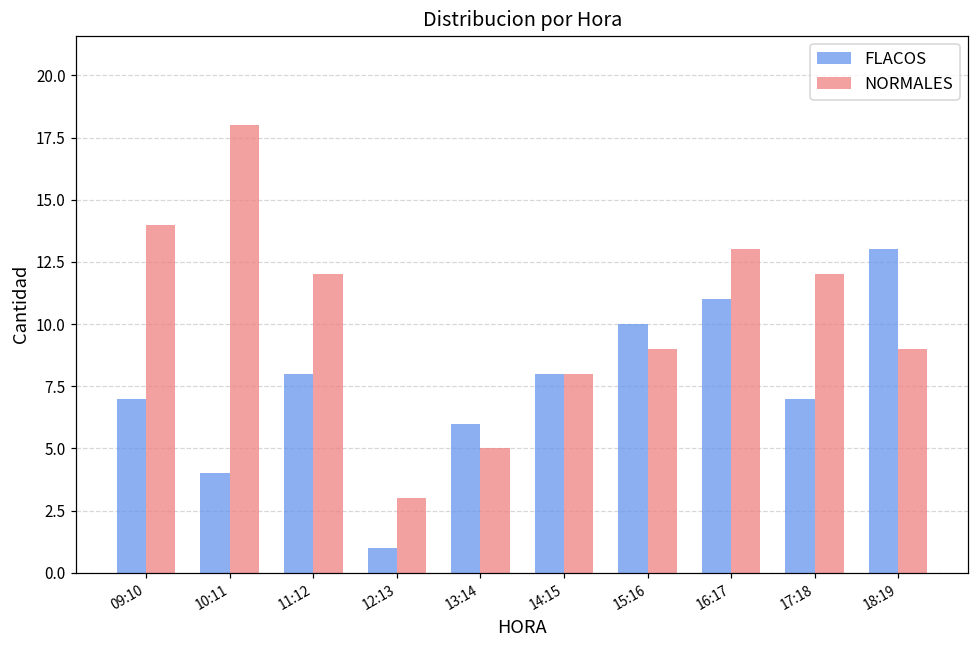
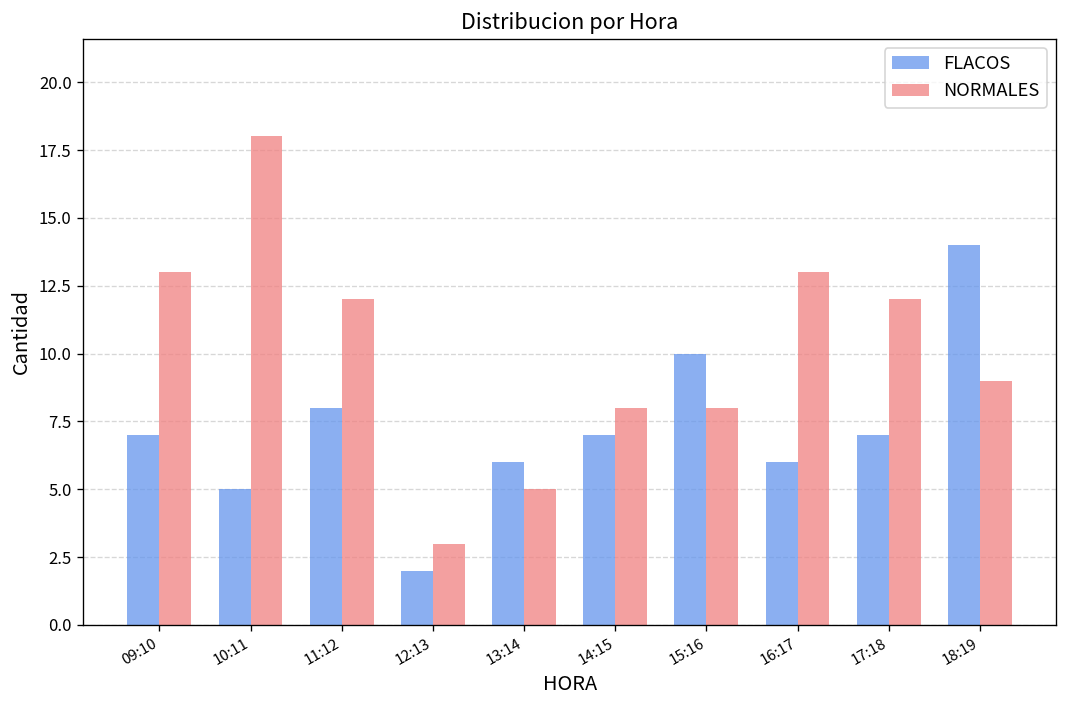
  {
    "FLACOS": {
      "09:10": 7,
-     "10:11": 4,
+     "10:11": 5,
      "11:12": 8,
-     "12:13": 1,
+     "12:13": 2,
      "13:14": 6,
-     "14:15": 8,
+     "14:15": 7,
      "15:16": 10,
-     "16:17": 11,
+     "16:17": 6,
      "17:18": 7,
-     "18:19": 13
+     "18:19": 14
    },
    "NORMALES": {
-     "09:10": 14,
+     "09:10": 13,
      "10:11": 18,
      "11:12": 12,
      "12:13": 3,
      "13:14": 5,
      "14:15": 8,
-     "15:16": 9,
+     "15:16": 8,
      "16:17": 13,
      "17:18": 12,
      "18:19": 9
    }
  }
